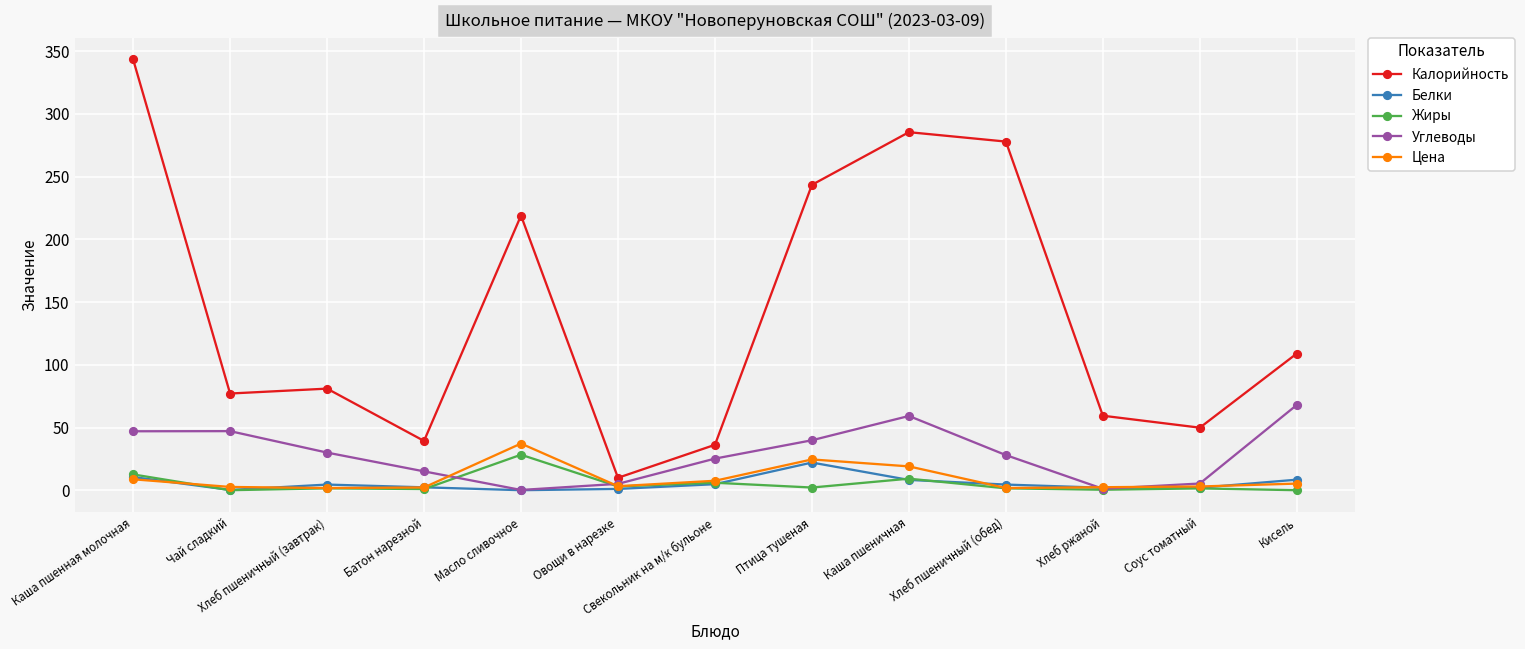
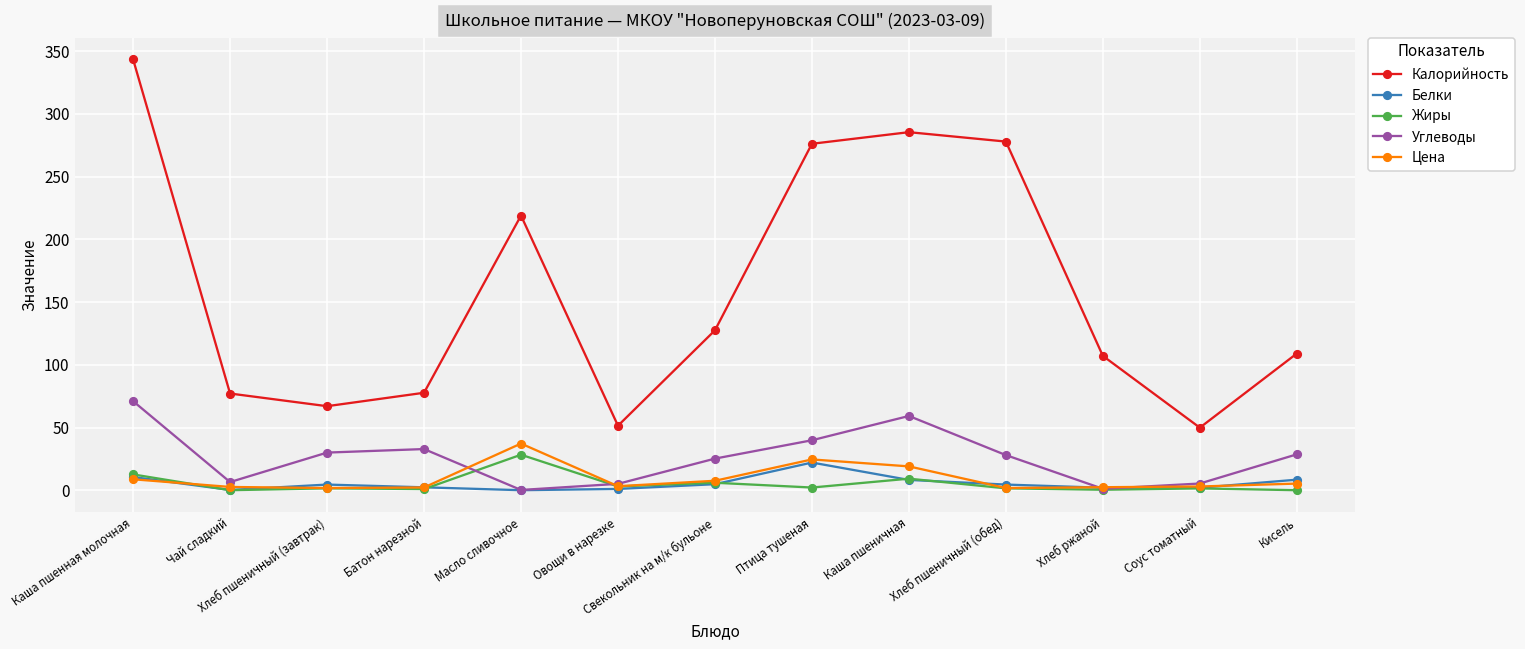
  {
    "Калорийность": {
      "Каша пшенная молочная": 344,
      "Чай сладкий": 77,
-     "Хлеб пшеничный (завтрак)": 81,
-     "Батон нарезной": 39,
+     "Хлеб пшеничный (завтрак)": 67,
+     "Батон нарезной": 78,
      "Масло сливочное": 219,
-     "Овощи в нарезке": 10,
-     "Свекольник на м/к бульоне": 36,
-     "Птица тушеная": 244,
+     "Овощи в нарезке": 51,
+     "Свекольник на м/к бульоне": 128,
+     "Птица тушеная": 276,
      "Каша пшеничная": 286,
      "Хлеб пшеничный (обед)": 278,
-     "Хлеб ржаной": 59,
+     "Хлеб ржаной": 107,
      "Соус томатный": 50,
      "Кисель": 109
    },
    "Белки": {
      "Хлеб пшеничный (завтрак)": 5,
      "Птица тушеная": 22,
      "Хлеб пшеничный (обед)": 5,
      "Кисель": 8
    },
    "Жиры": {
      "Масло сливочное": 28,
      "Птица тушеная": 2,
      "Кисель": 0
    },
    "Углеводы": {
-     "Каша пшенная молочная": 47,
-     "Чай сладкий": 47,
+     "Каша пшенная молочная": 71,
+     "Чай сладкий": 7,
      "Хлеб пшеничный (завтрак)": 30,
-     "Батон нарезной": 15,
+     "Батон нарезной": 33,
      "Свекольник на м/к бульоне": 25,
      "Птица тушеная": 40,
      "Каша пшеничная": 59,
      "Хлеб пшеничный (обед)": 28,
      "Соус томатный": 5,
-     "Кисель": 68
+     "Кисель": 29
    },
    "Цена": {
      "Чай сладкий": 3,
      "Масло сливочное": 37,
      "Птица тушеная": 25,
      "Каша пшеничная": 19,
      "Кисель": 5
    }
  }
